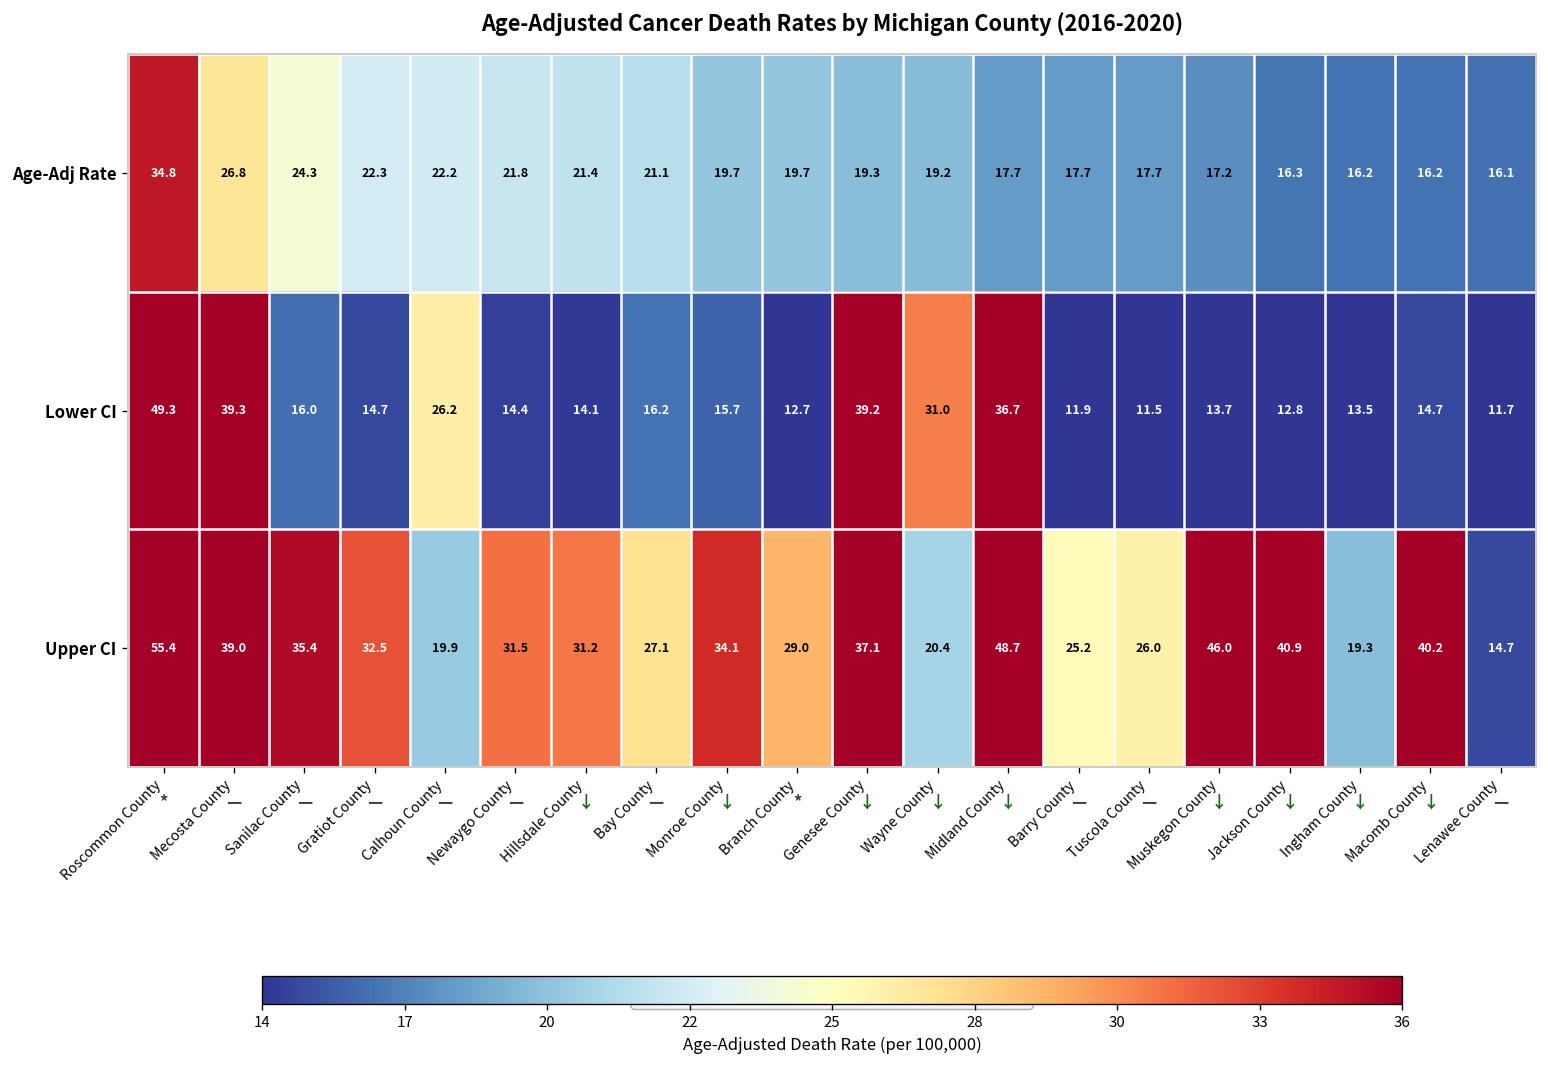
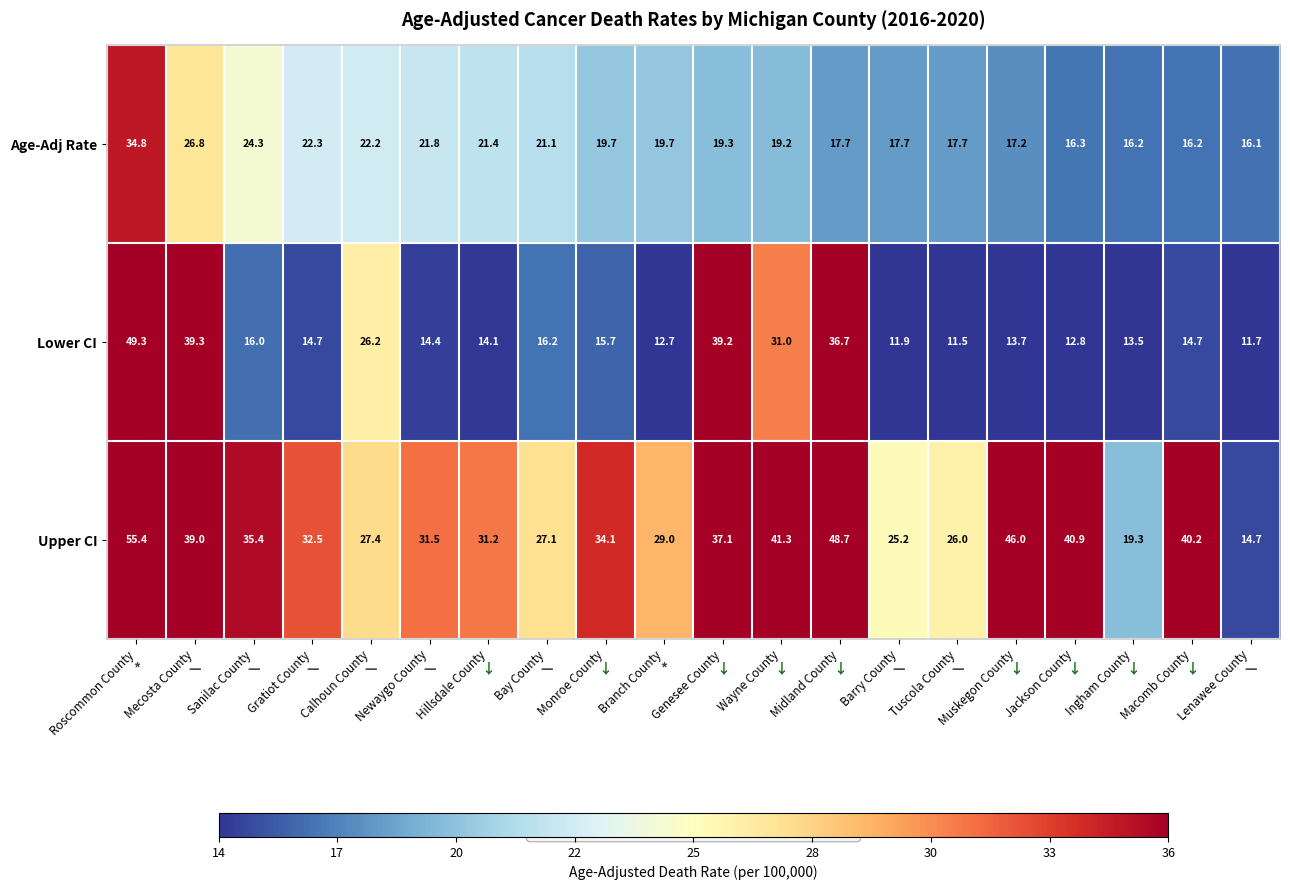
  {
    "Age-Adj Rate": {
      "Roscommon County": 34.8,
      "Mecosta County": 26.8,
      "Sanilac County": 24.3,
      "Gratiot County": 22.3,
      "Calhoun County": 22.2,
      "Newaygo County": 21.8,
      "Hillsdale County": 21.4,
      "Bay County": 21.1,
      "Monroe County": 19.7,
      "Branch County": 19.7,
      "Genesee County": 19.3,
      "Wayne County": 19.2,
      "Midland County": 17.7,
      "Barry County": 17.7,
      "Tuscola County": 17.7,
      "Muskegon County": 17.2,
      "Jackson County": 16.3,
      "Ingham County": 16.2,
      "Macomb County": 16.2,
      "Lenawee County": 16.1
    },
    "Lower CI": {
      "Roscommon County": 49.3,
      "Mecosta County": 39.3,
      "Sanilac County": 16.0,
      "Gratiot County": 14.7,
      "Calhoun County": 26.2,
      "Newaygo County": 14.4,
      "Hillsdale County": 14.1,
      "Bay County": 16.2,
      "Monroe County": 15.7,
      "Branch County": 12.7,
      "Genesee County": 39.2,
      "Wayne County": 31.0,
      "Midland County": 36.7,
      "Barry County": 11.9,
      "Tuscola County": 11.5,
      "Muskegon County": 13.7,
      "Jackson County": 12.8,
      "Ingham County": 13.5,
      "Macomb County": 14.7,
      "Lenawee County": 11.7
    },
    "Upper CI": {
      "Roscommon County": 55.4,
      "Mecosta County": 39.0,
      "Sanilac County": 35.4,
      "Gratiot County": 32.5,
-     "Calhoun County": 19.9,
+     "Calhoun County": 27.4,
      "Newaygo County": 31.5,
      "Hillsdale County": 31.2,
      "Bay County": 27.1,
      "Monroe County": 34.1,
      "Branch County": 29.0,
      "Genesee County": 37.1,
-     "Wayne County": 20.4,
+     "Wayne County": 41.3,
      "Midland County": 48.7,
      "Barry County": 25.2,
      "Tuscola County": 26.0,
      "Muskegon County": 46.0,
      "Jackson County": 40.9,
      "Ingham County": 19.3,
      "Macomb County": 40.2,
      "Lenawee County": 14.7
    }
  }
